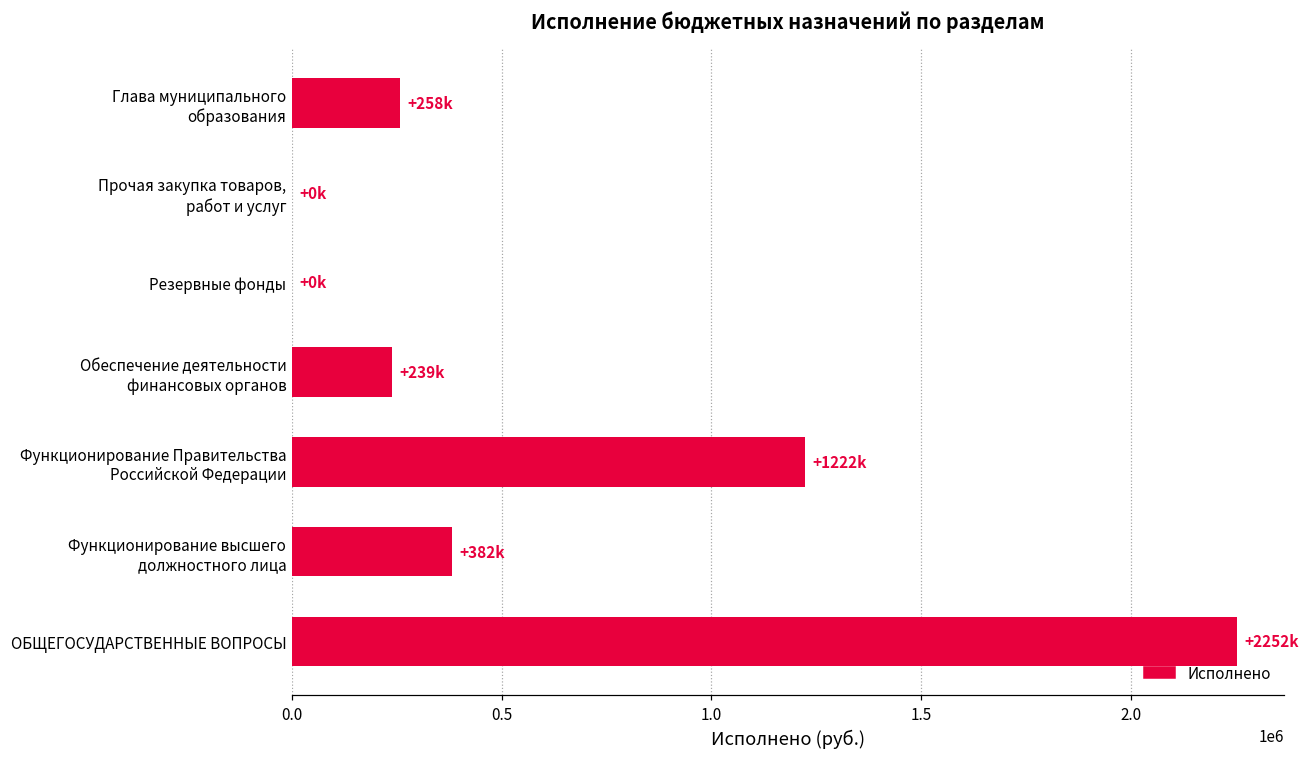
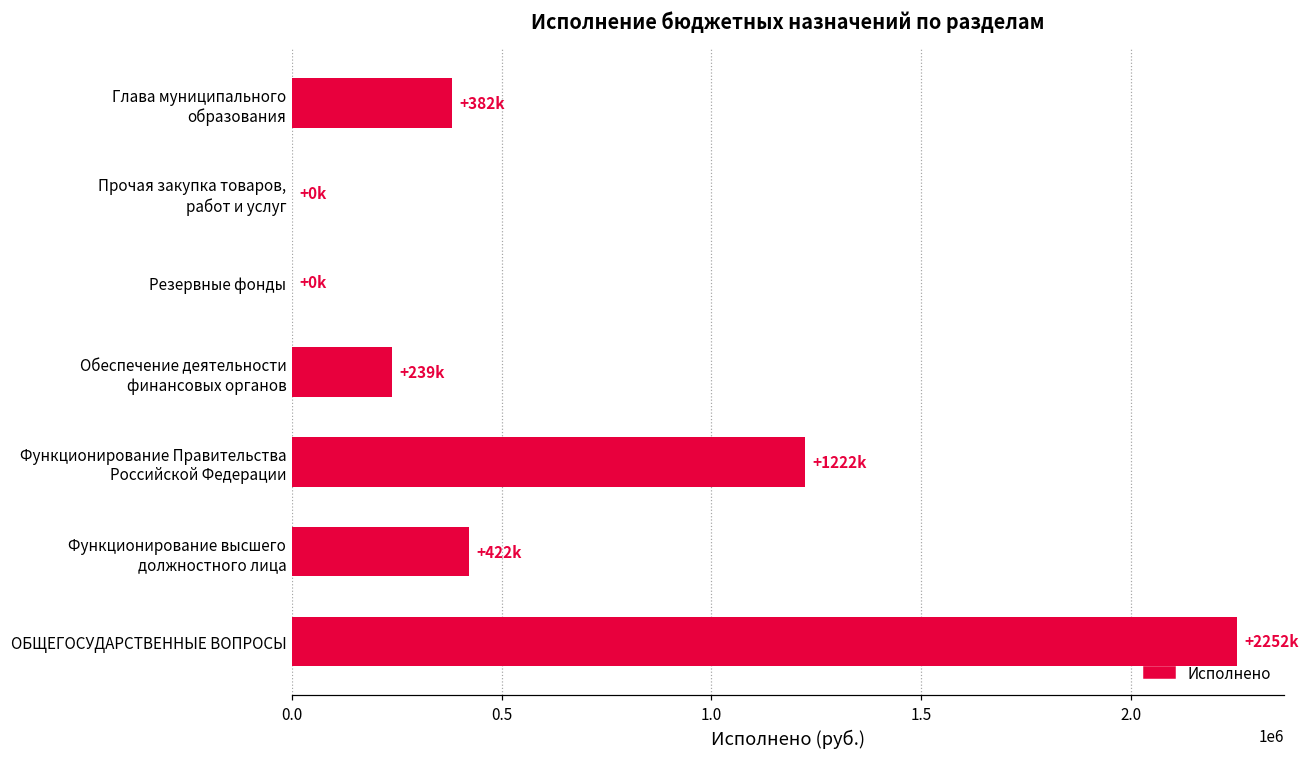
  {
-   "Глава муниципального образования": "+258k",
+   "Глава муниципального образования": "+382k",
    "Прочая закупка товаров, работ и услуг": "+0k",
    "Резервные фонды": "+0k",
    "Обеспечение деятельности финансовых органов": "+239k",
    "Функционирование Правительства Российской Федерации": "+1222k",
-   "Функционирование высшего должностного лица": "+382k",
+   "Функционирование высшего должностного лица": "+422k",
    "ОБЩЕГОСУДАРСТВЕННЫЕ ВОПРОСЫ": "+2252k"
  }
